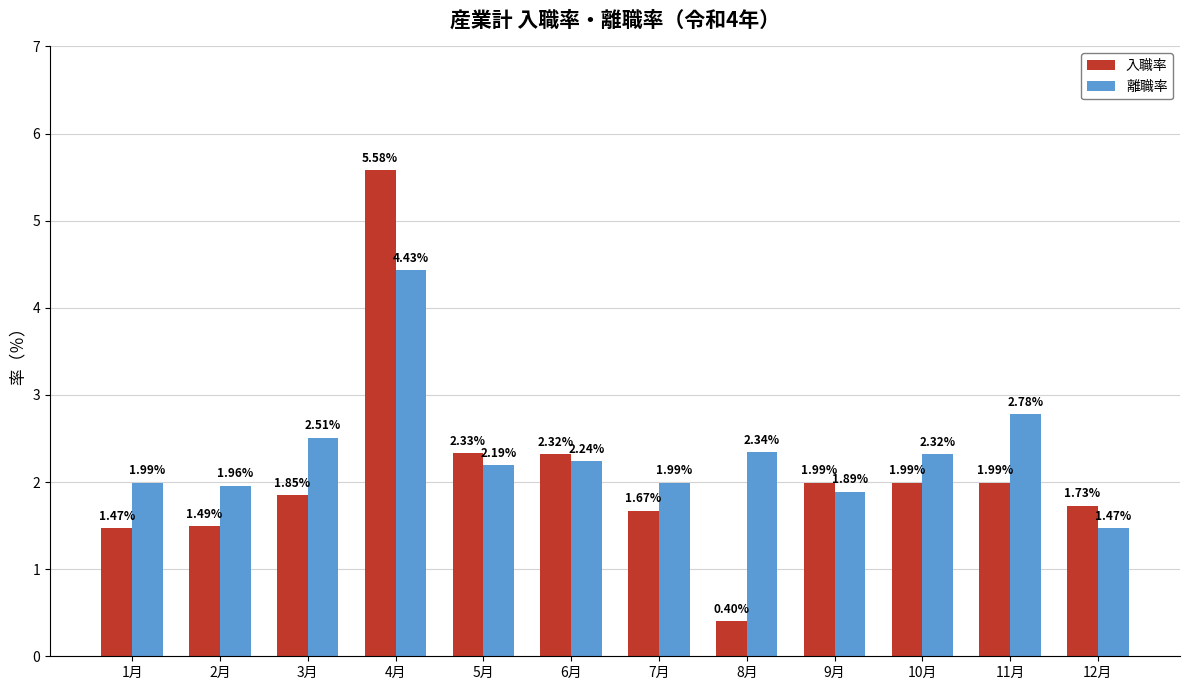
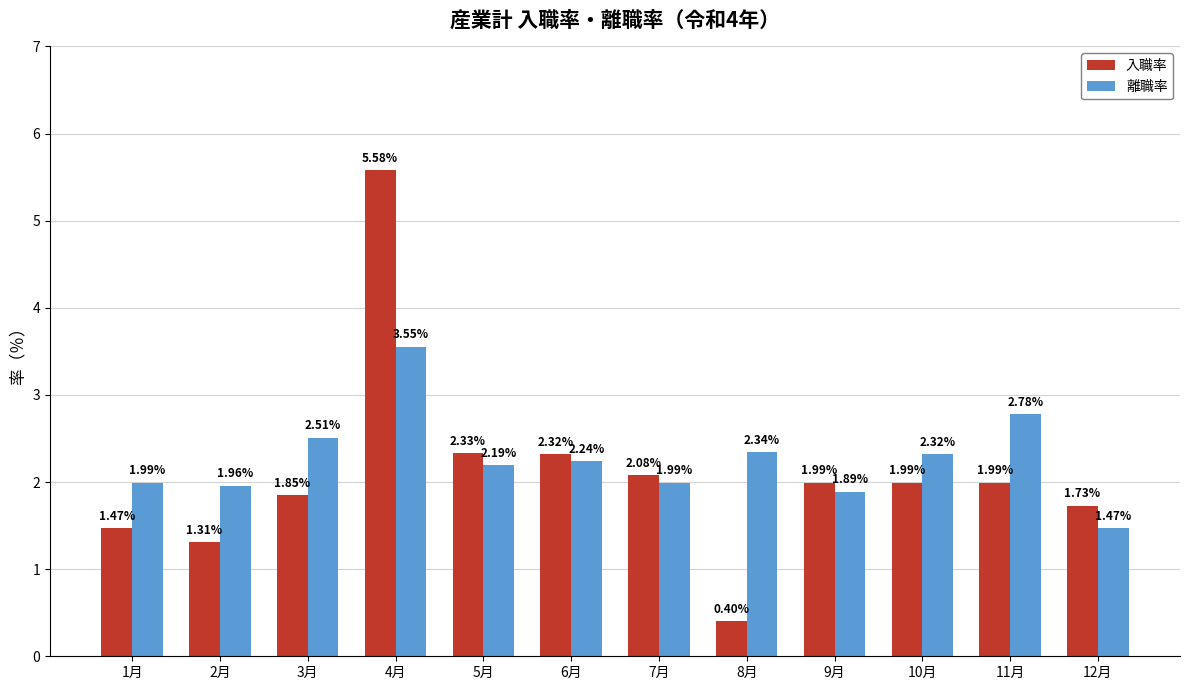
  {
    "入職率": {
      "1月": "1.47%",
-     "2月": "1.49%",
+     "2月": "1.31%",
      "3月": "1.85%",
      "4月": "5.58%",
      "5月": "2.33%",
      "6月": "2.32%",
-     "7月": "1.67%",
+     "7月": "2.08%",
      "8月": "0.40%",
      "9月": "1.99%",
      "10月": "1.99%",
      "11月": "1.99%",
      "12月": "1.73%"
    },
    "離職率": {
      "1月": "1.99%",
      "2月": "1.96%",
      "3月": "2.51%",
-     "4月": "4.43%",
+     "4月": "3.55%",
      "5月": "2.19%",
      "6月": "2.24%",
      "7月": "1.99%",
      "8月": "2.34%",
      "9月": "1.89%",
      "10月": "2.32%",
      "11月": "2.78%",
      "12月": "1.47%"
    }
  }
